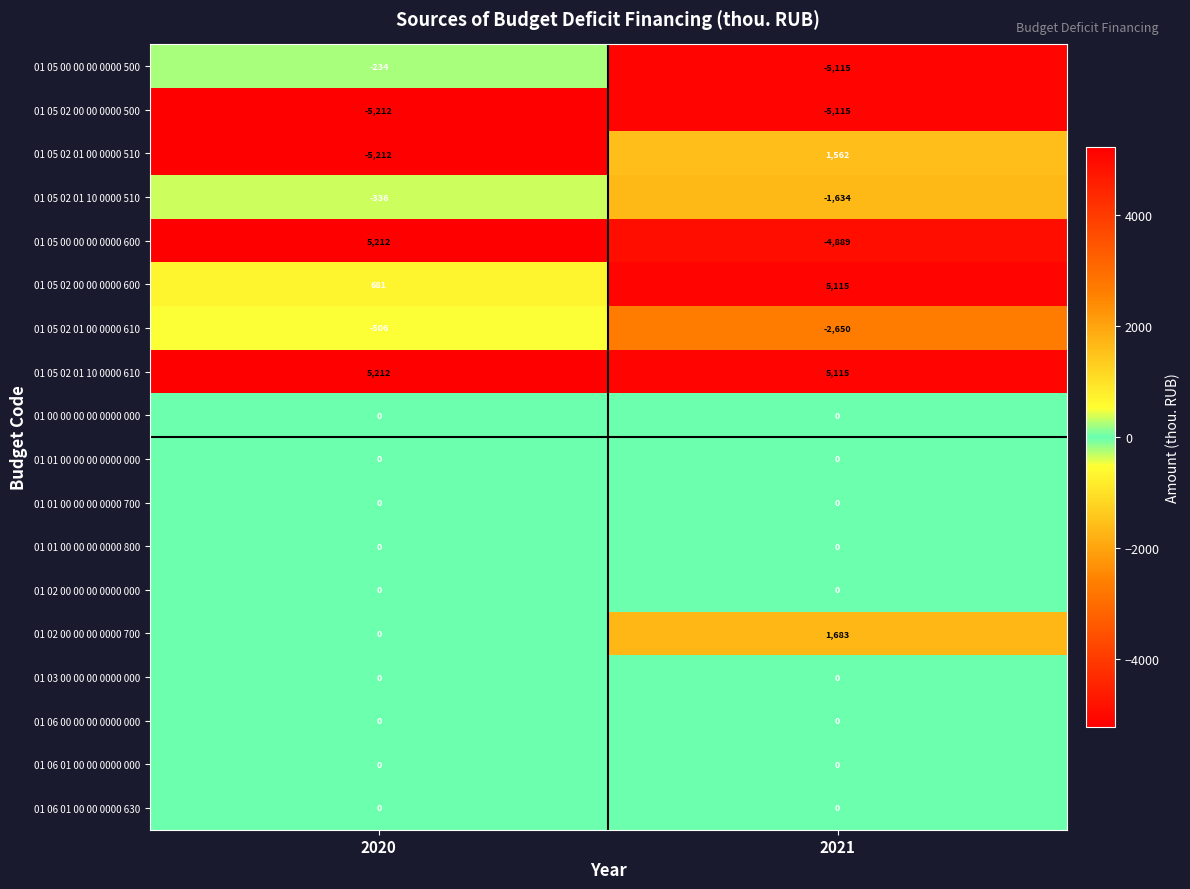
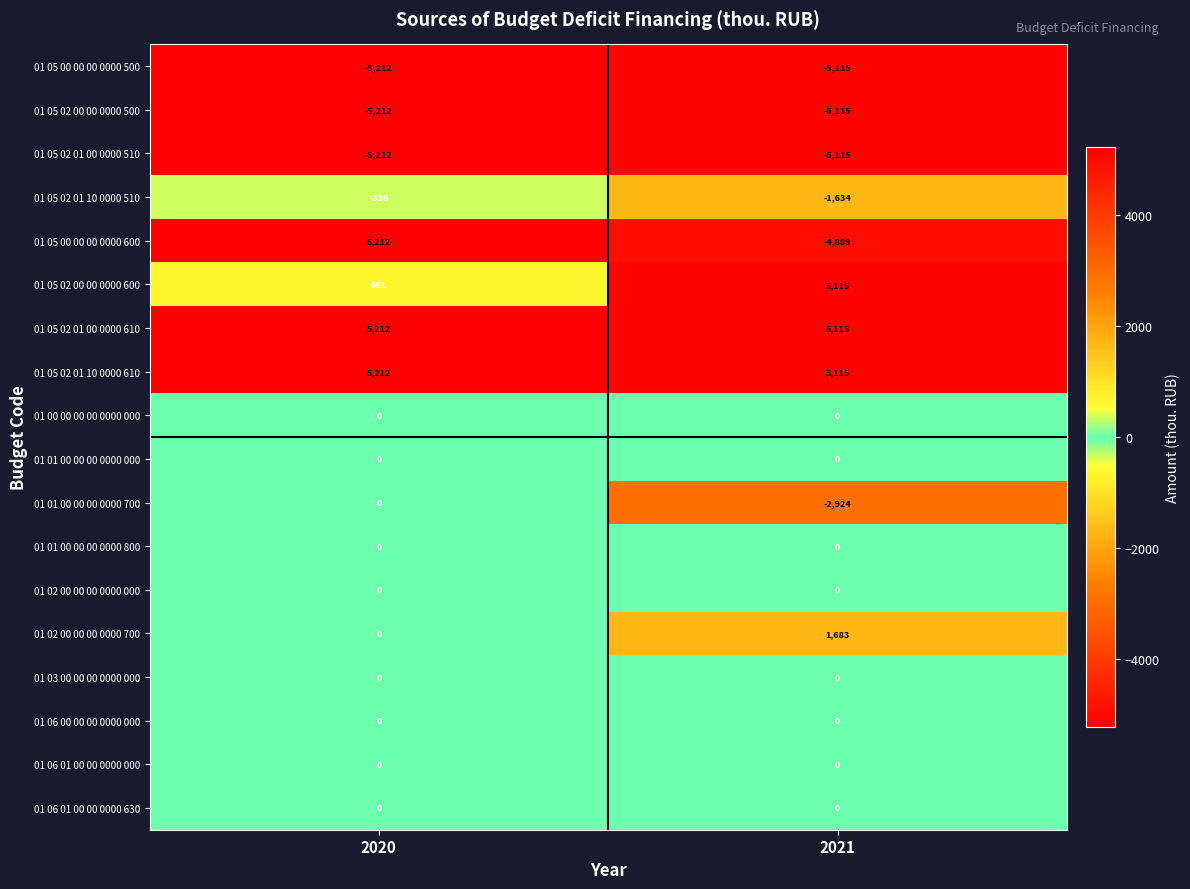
  {
    "01 05 00 00 00 0000 500": {
-     "2020": "-234",
+     "2020": "-5,212",
      "2021": "-5,115"
    },
    "01 05 02 00 00 0000 500": {
      "2020": "-5,212",
      "2021": "-5,115"
    },
    "01 05 02 01 00 0000 510": {
      "2020": "-5,212",
-     "2021": "1,562"
+     "2021": "-5,115"
    },
    "01 05 02 01 10 0000 510": {
      "2020": "-336",
      "2021": "-1,634"
    },
    "01 05 00 00 00 0000 600": {
      "2020": "5,212",
      "2021": "-4,889"
    },
    "01 05 02 00 00 0000 600": {
      "2020": "681",
      "2021": "5,115"
    },
    "01 05 02 01 00 0000 610": {
-     "2020": "-506",
-     "2021": "-2,650"
+     "2020": "5,212",
+     "2021": "5,115"
    },
    "01 05 02 01 10 0000 610": {
      "2020": "5,212",
      "2021": "5,115"
    },
    "01 00 00 00 00 0000 000": {
      "2020": "0",
      "2021": "0"
    },
    "01 01 00 00 00 0000 000": {
      "2020": "0",
      "2021": "0"
    },
    "01 01 00 00 00 0000 700": {
      "2020": "0",
-     "2021": "0"
+     "2021": "-2,924"
    },
    "01 01 00 00 00 0000 800": {
      "2020": "0",
      "2021": "0"
    },
    "01 02 00 00 00 0000 000": {
      "2020": "0",
      "2021": "0"
    },
    "01 02 00 00 00 0000 700": {
      "2020": "0",
      "2021": "1,683"
    },
    "01 03 00 00 00 0000 000": {
      "2020": "0",
      "2021": "0"
    },
    "01 06 00 00 00 0000 000": {
      "2020": "0",
      "2021": "0"
    },
    "01 06 01 00 00 0000 000": {
      "2020": "0",
      "2021": "0"
    },
    "01 06 01 00 00 0000 630": {
      "2020": "0",
      "2021": "0"
    }
  }
